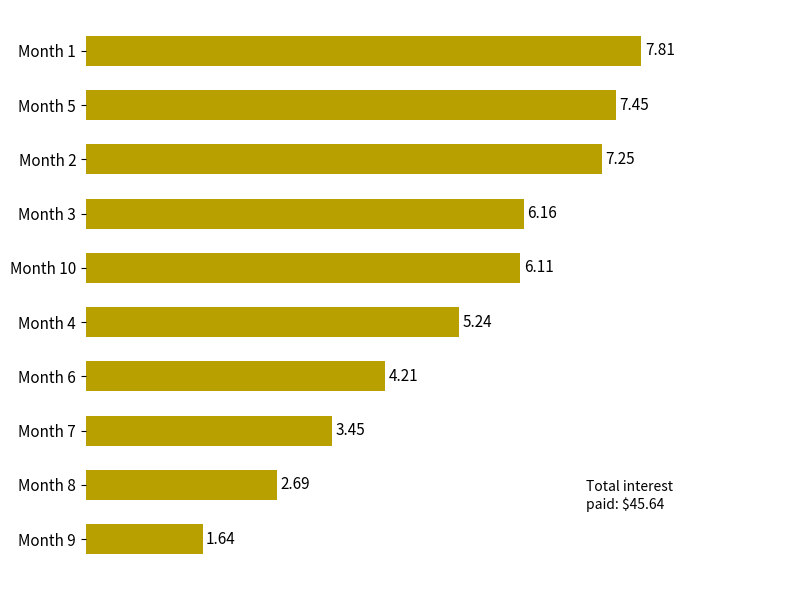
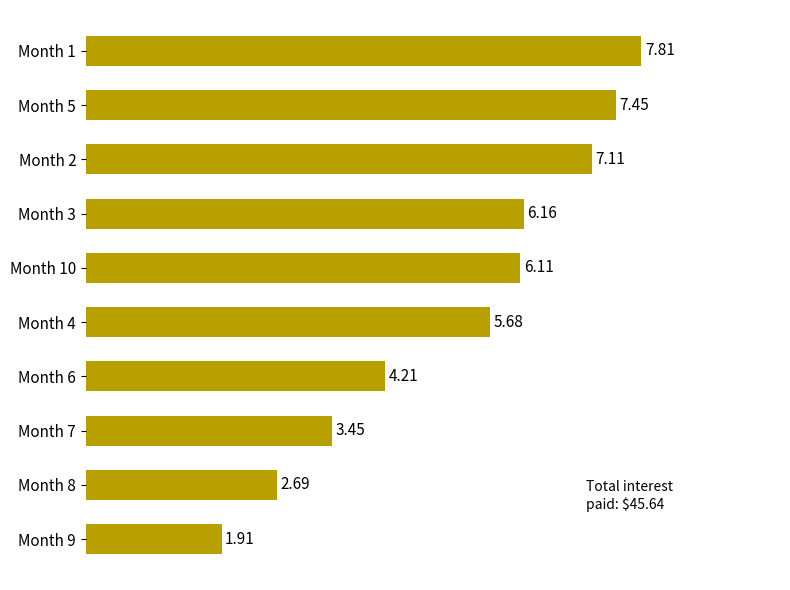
  {
    "Month 1": 7.81,
    "Month 5": 7.45,
-   "Month 2": 7.25,
+   "Month 2": 7.11,
    "Month 3": 6.16,
    "Month 10": 6.11,
-   "Month 4": 5.24,
+   "Month 4": 5.68,
    "Month 6": 4.21,
    "Month 7": 3.45,
    "Month 8": 2.69,
-   "Month 9": 1.64
+   "Month 9": 1.91
  }
